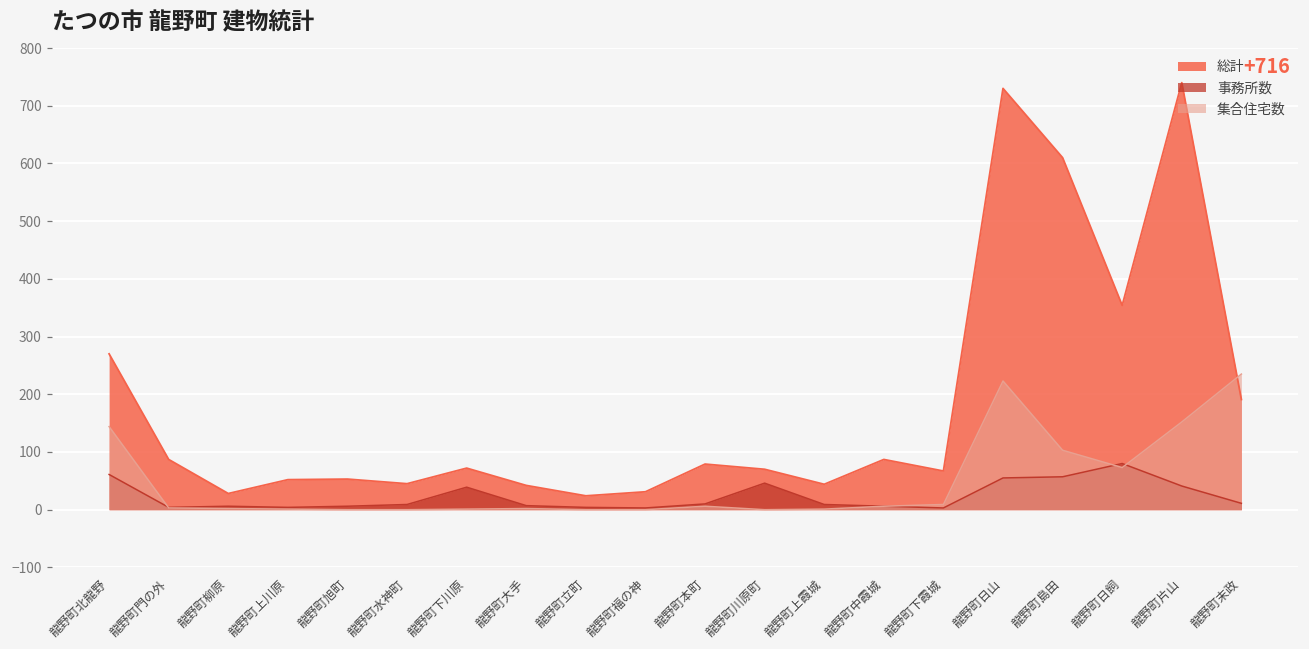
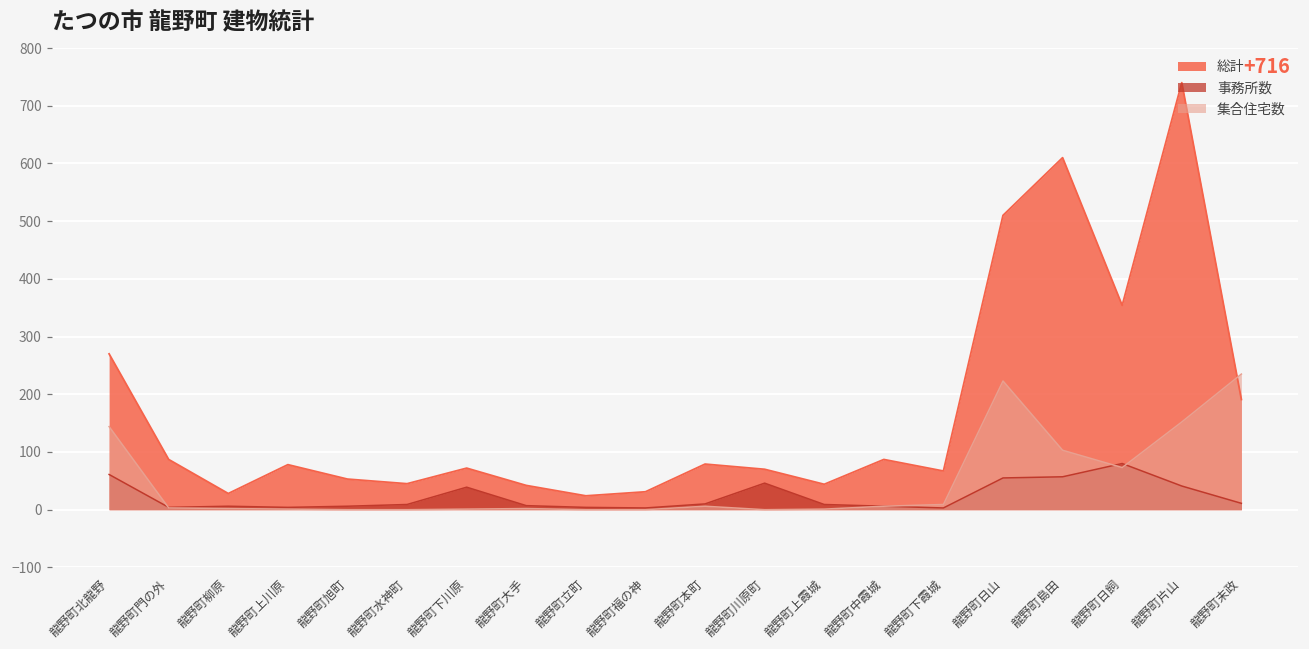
  {
    "総計": {
      "龍野町北龍野": 270,
      "龍野町門の外": 90,
      "龍野町柳原": 30,
-     "龍野町上川原": 50,
+     "龍野町上川原": 80,
      "龍野町旭町": 50,
      "龍野町水神町": 50,
      "龍野町下川原": 70,
      "龍野町大手": 40,
      "龍野町立町": 20,
      "龍野町福の神": 30,
      "龍野町本町": 80,
      "龍野町川原町": 70,
      "龍野町上霞城": 40,
      "龍野町中霞城": 90,
      "龍野町下霞城": 70,
-     "龍野町日山": 730,
+     "龍野町日山": 510,
      "龍野町島田": 610,
      "龍野町日飼": 350,
      "龍野町片山": 740,
      "龍野町末政": 190
    },
    "事務所数": {
      "龍野町北龍野": 60,
      "龍野町旭町": 10,
      "龍野町水神町": 10,
      "龍野町下川原": 40,
      "龍野町大手": 10,
      "龍野町川原町": 50,
      "龍野町上霞城": 10,
      "龍野町下霞城": 0,
      "龍野町日山": 60,
      "龍野町島田": 60,
      "龍野町日飼": 80,
      "龍野町片山": 40,
      "龍野町末政": 10
    },
    "集合住宅数": {
      "龍野町北龍野": 140,
      "龍野町旭町": 0,
      "龍野町水神町": 0,
      "龍野町下川原": 0,
      "龍野町大手": 0,
      "龍野町川原町": 0,
      "龍野町上霞城": 0,
      "龍野町下霞城": 10,
      "龍野町日山": 220,
      "龍野町島田": 100,
      "龍野町日飼": 70,
      "龍野町片山": 150,
      "龍野町末政": 240
    }
  }
